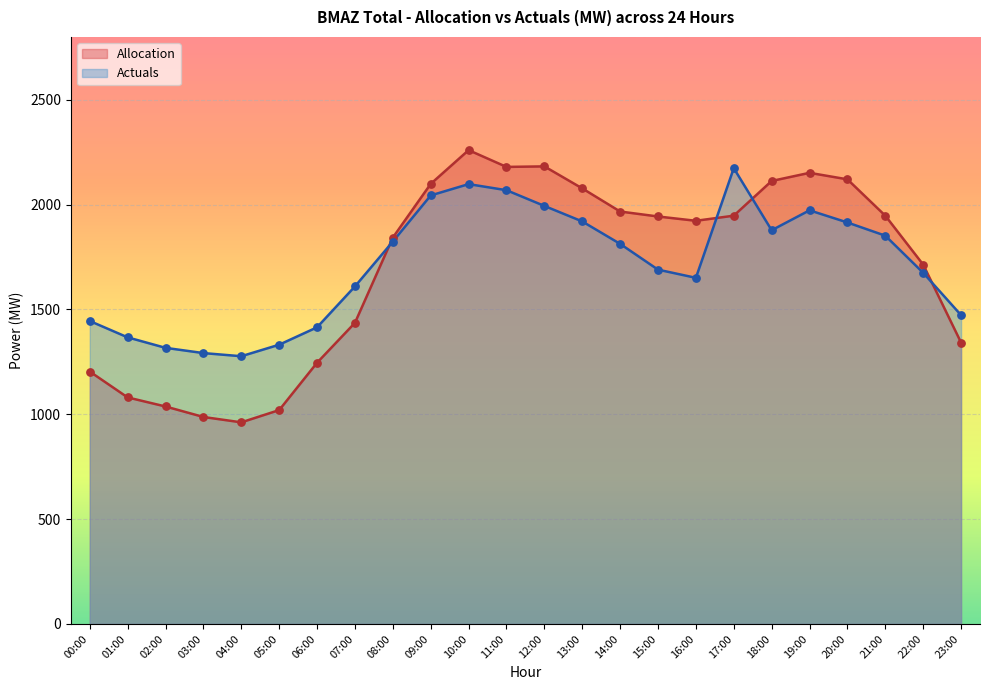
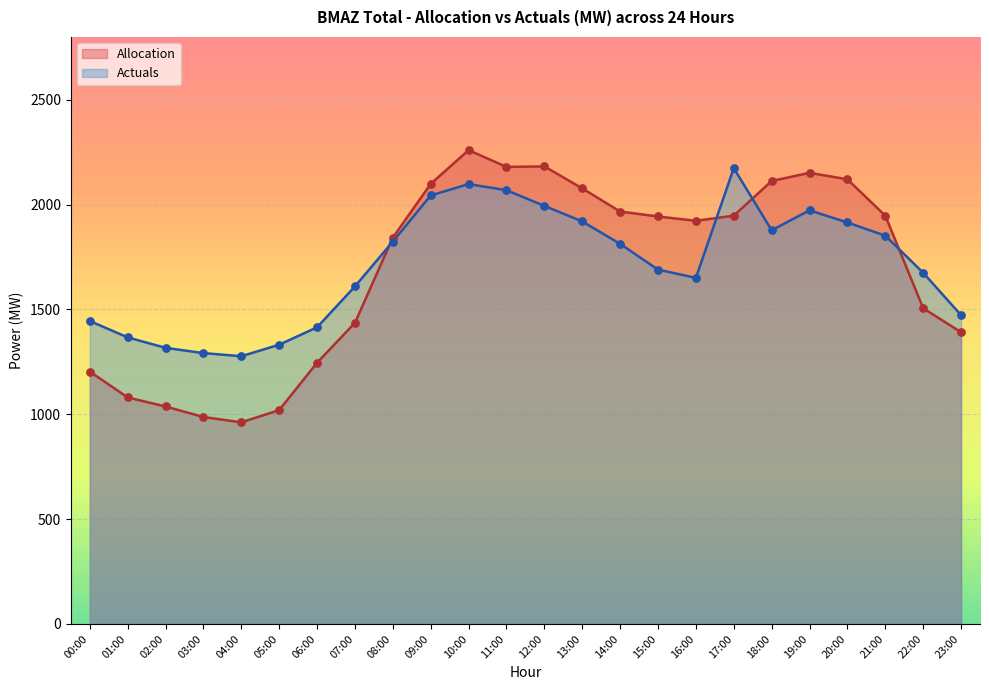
  {
    "Allocation": {
      "00:00": 1200,
      "01:00": 1080,
      "02:00": 1040,
      "03:00": 990,
      "04:00": 960,
      "05:00": 1020,
      "06:00": 1250,
      "07:00": 1440,
      "08:00": 1840,
      "09:00": 2100,
      "10:00": 2260,
      "11:00": 2180,
      "12:00": 2180,
      "13:00": 2080,
      "14:00": 1970,
      "15:00": 1940,
      "16:00": 1920,
      "17:00": 1950,
      "18:00": 2110,
      "19:00": 2150,
      "20:00": 2120,
      "21:00": 1950,
-     "22:00": 1710,
-     "23:00": 1340
+     "22:00": 1510,
+     "23:00": 1390
    },
    "Actuals": {
      "00:00": 1450,
      "01:00": 1370,
      "02:00": 1320,
      "03:00": 1290,
      "04:00": 1280,
      "05:00": 1330,
      "06:00": 1420,
      "07:00": 1610,
      "08:00": 1820,
      "09:00": 2040,
      "10:00": 2100,
      "11:00": 2070,
      "12:00": 1990,
      "13:00": 1920,
      "14:00": 1810,
      "15:00": 1690,
      "16:00": 1650,
      "17:00": 2170,
      "18:00": 1880,
      "19:00": 1970,
      "20:00": 1920,
      "21:00": 1850,
      "22:00": 1680,
      "23:00": 1470
    }
  }
